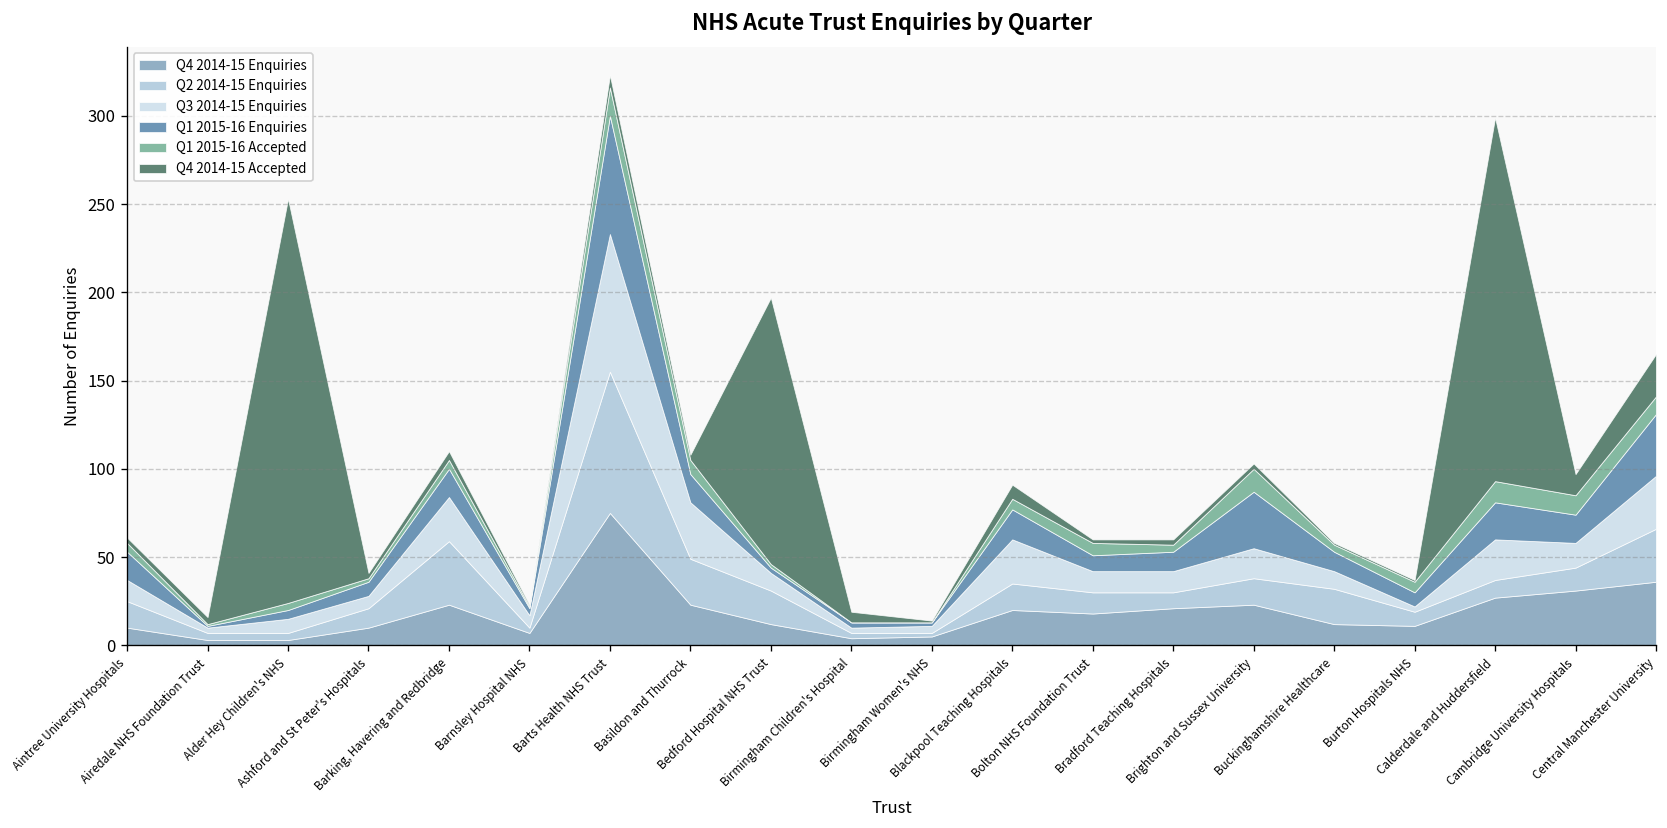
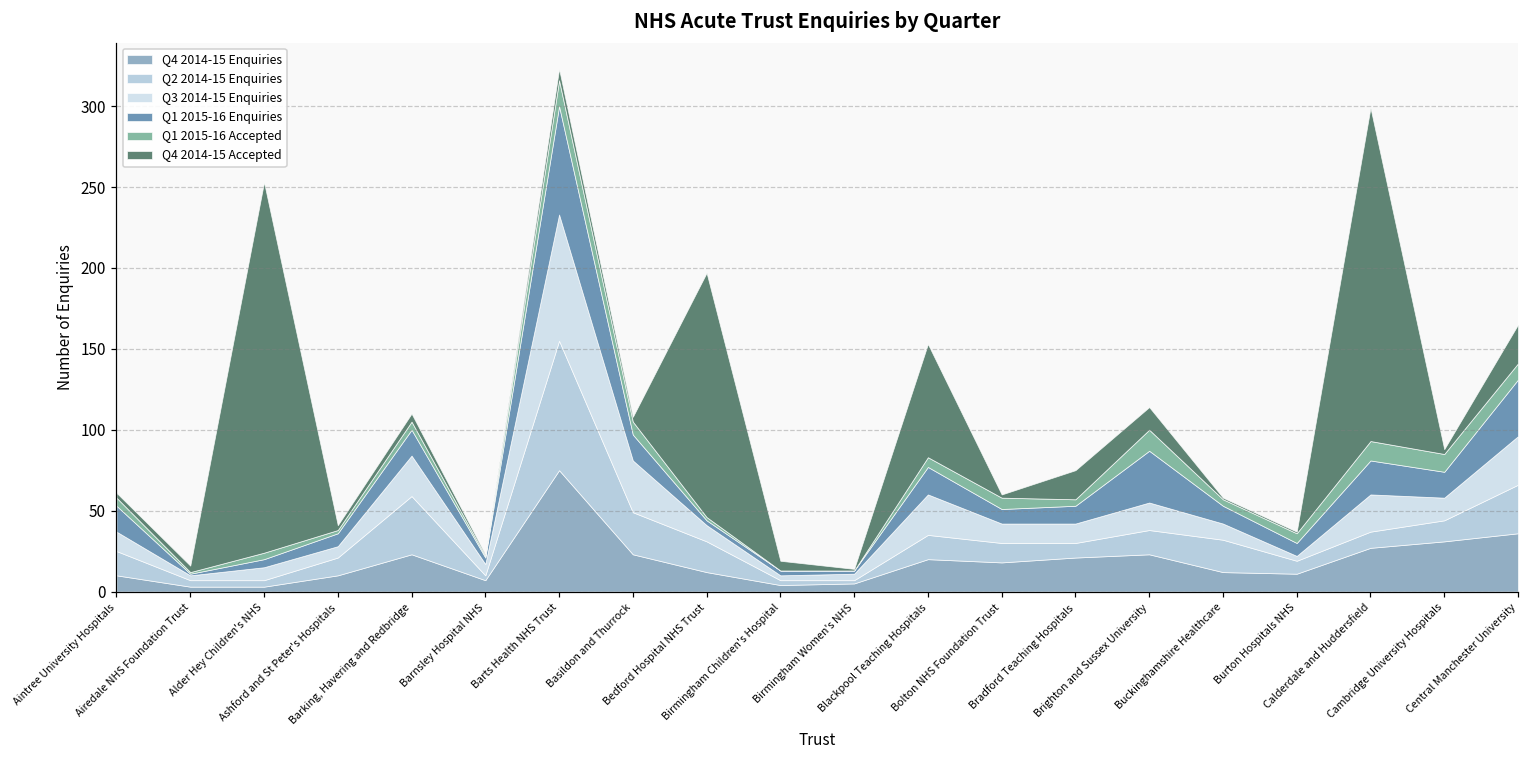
  {
    "Q4 2014-15 Accepted": {
      "Aintree University Hospitals": 3,
      "Airedale NHS Foundation Trust": 4,
      "Alder Hey Children's NHS": 229,
      "Ashford and St Peter's Hospitals": 3,
      "Barking, Havering and Redbridge": 5,
      "Barts Health NHS Trust": 7,
      "Basildon and Thurrock": 3,
      "Bedford Hospital NHS Trust": 151,
      "Birmingham Children's Hospital": 6,
-     "Blackpool Teaching Hospitals": 8,
+     "Blackpool Teaching Hospitals": 70,
      "Bolton NHS Foundation Trust": 2,
-     "Bradford Teaching Hospitals": 3,
-     "Brighton and Sussex University": 3,
+     "Bradford Teaching Hospitals": 18,
+     "Brighton and Sussex University": 14,
      "Calderdale and Huddersfield": 206,
-     "Cambridge University Hospitals": 12,
+     "Cambridge University Hospitals": 3,
      "Central Manchester University": 24
    }
  }
